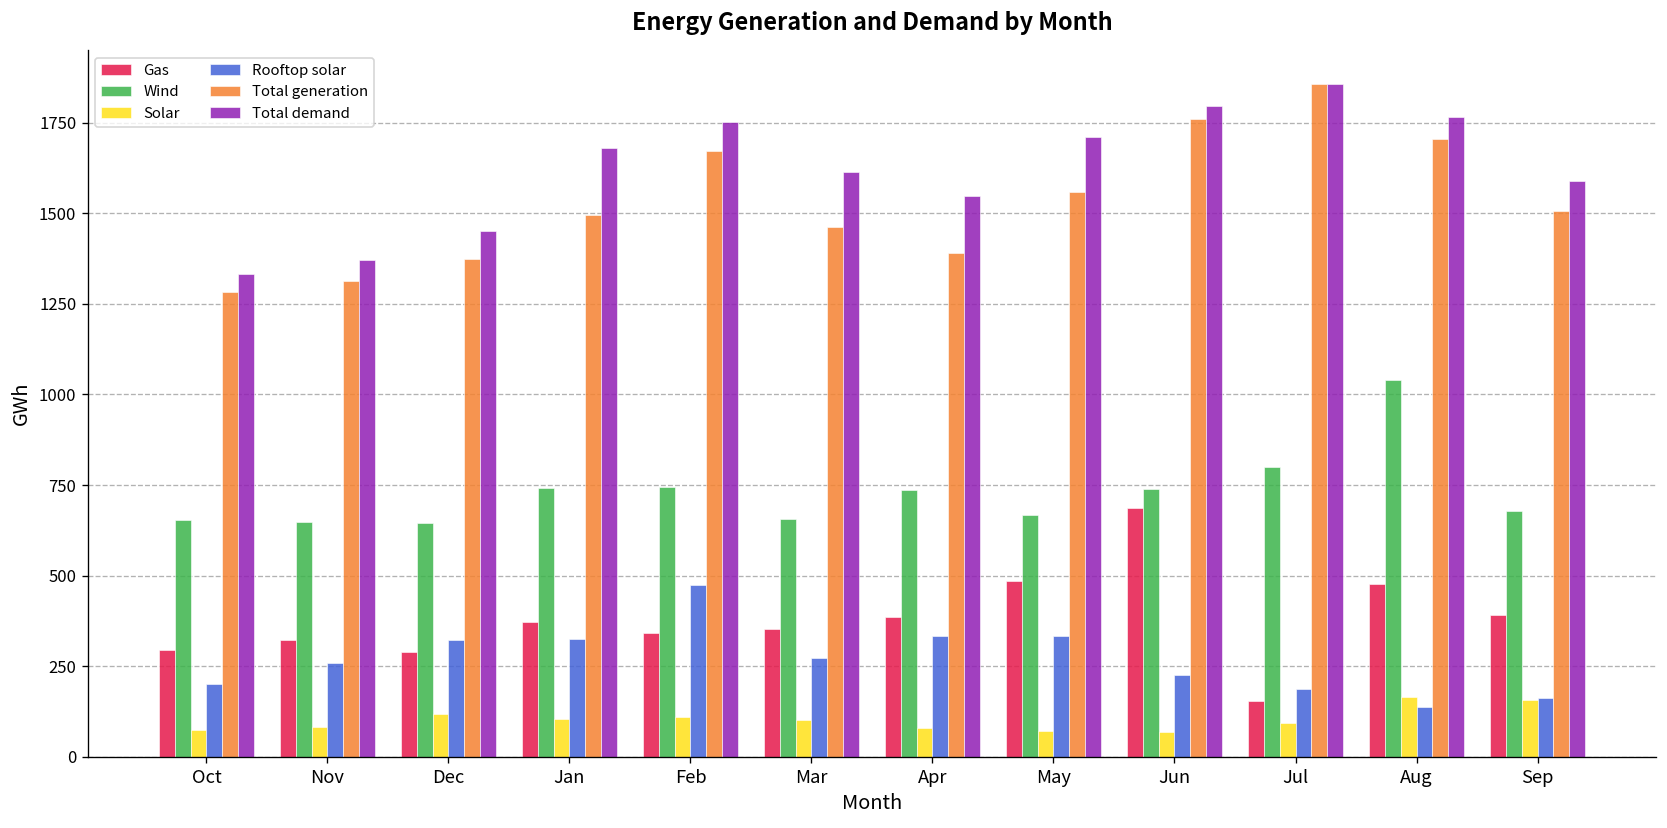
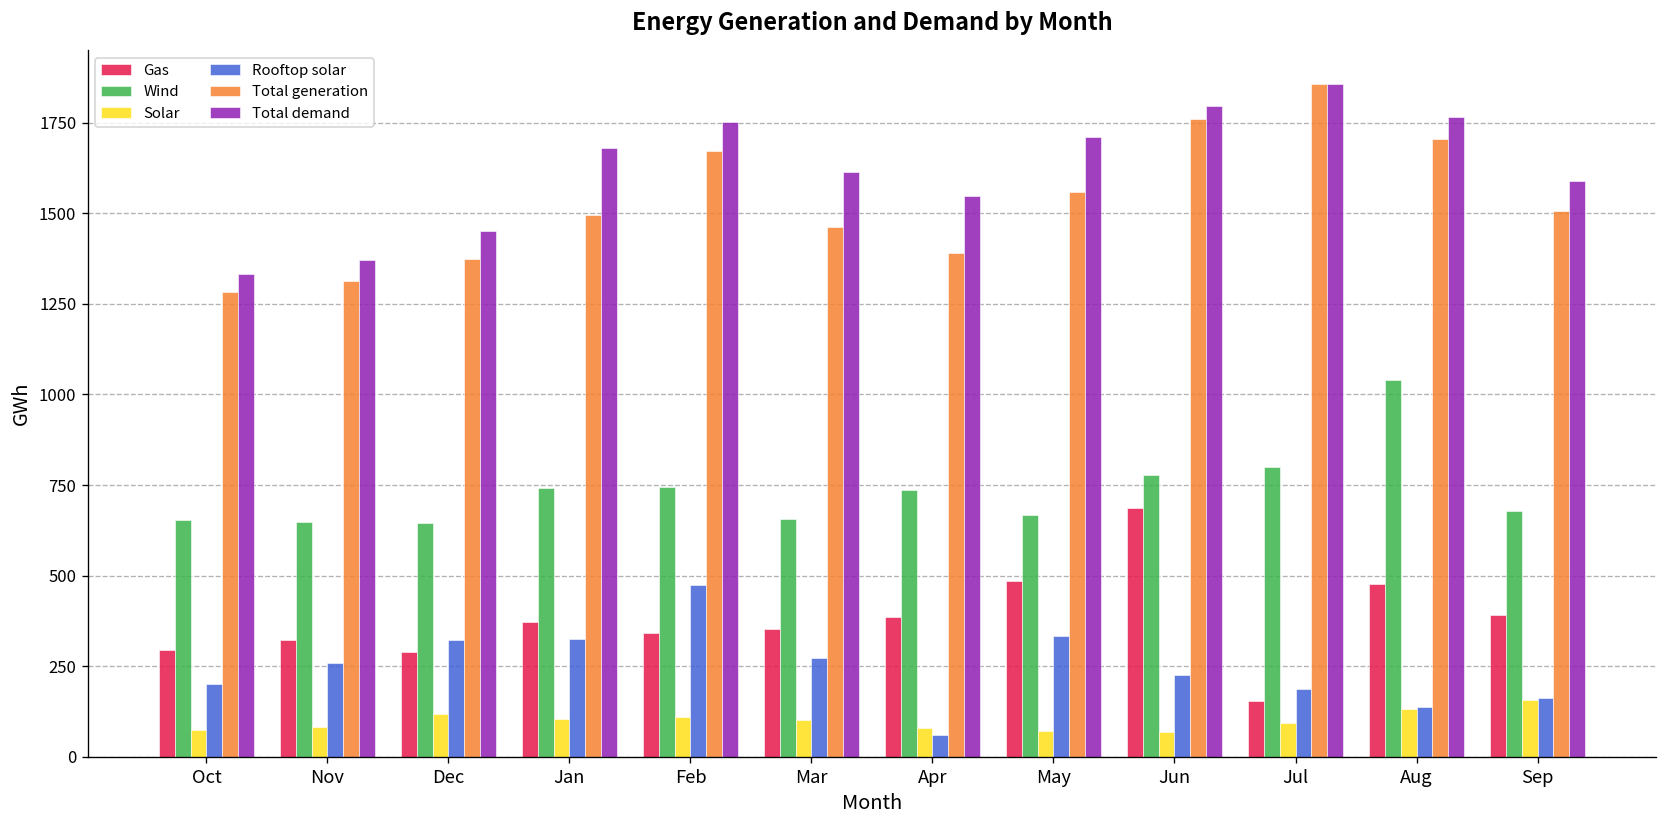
  {
    "Gas": {
      "Oct": 300,
      "Nov": 320,
      "Dec": 290,
      "Jan": 370,
      "Feb": 340,
      "Mar": 350,
      "Apr": 390,
      "May": 490,
      "Jun": 690,
      "Jul": 150,
      "Aug": 480,
      "Sep": 390
    },
    "Wind": {
      "Oct": 650,
      "Nov": 650,
      "Dec": 640,
      "Jan": 740,
      "Feb": 740,
      "Mar": 660,
      "Apr": 740,
      "May": 670,
-     "Jun": 740,
+     "Jun": 780,
      "Jul": 800,
      "Aug": 1040,
      "Sep": 680
    },
    "Solar": {
      "Oct": 70,
      "Nov": 80,
      "Dec": 120,
      "Jan": 110,
      "Feb": 110,
      "Mar": 100,
      "Apr": 80,
      "May": 70,
      "Jun": 70,
      "Jul": 90,
-     "Aug": 170,
+     "Aug": 130,
      "Sep": 160
    },
    "Rooftop solar": {
      "Oct": 200,
      "Nov": 260,
      "Dec": 320,
      "Jan": 330,
      "Feb": 470,
      "Mar": 270,
-     "Apr": 330,
+     "Apr": 60,
      "May": 330,
      "Jun": 230,
      "Jul": 190,
      "Aug": 140,
      "Sep": 160
    },
    "Total generation": {
      "Oct": 1280,
      "Nov": 1310,
      "Dec": 1370,
      "Jan": 1500,
      "Feb": 1670,
      "Mar": 1460,
      "Apr": 1390,
      "May": 1560,
      "Jun": 1760,
      "Jul": 1860,
      "Aug": 1700,
      "Sep": 1510
    },
    "Total demand": {
      "Oct": 1330,
      "Nov": 1370,
      "Dec": 1450,
      "Jan": 1680,
      "Feb": 1750,
      "Mar": 1610,
      "Apr": 1550,
      "May": 1710,
      "Jun": 1800,
      "Jul": 1860,
      "Aug": 1770,
      "Sep": 1590
    }
  }
